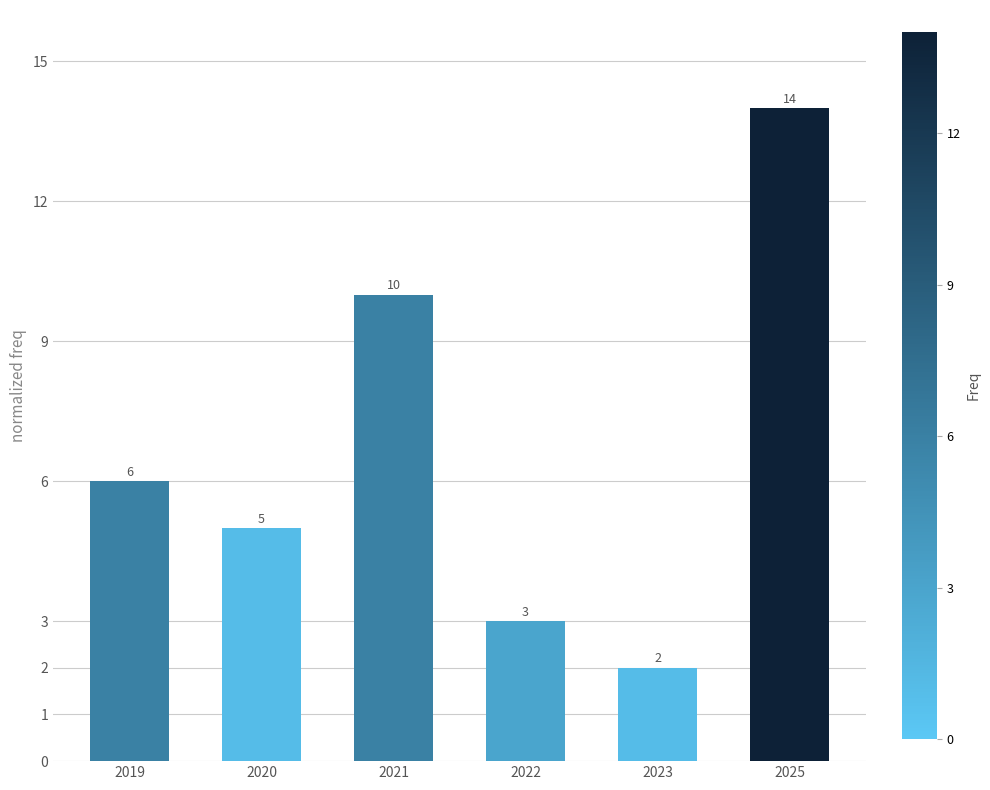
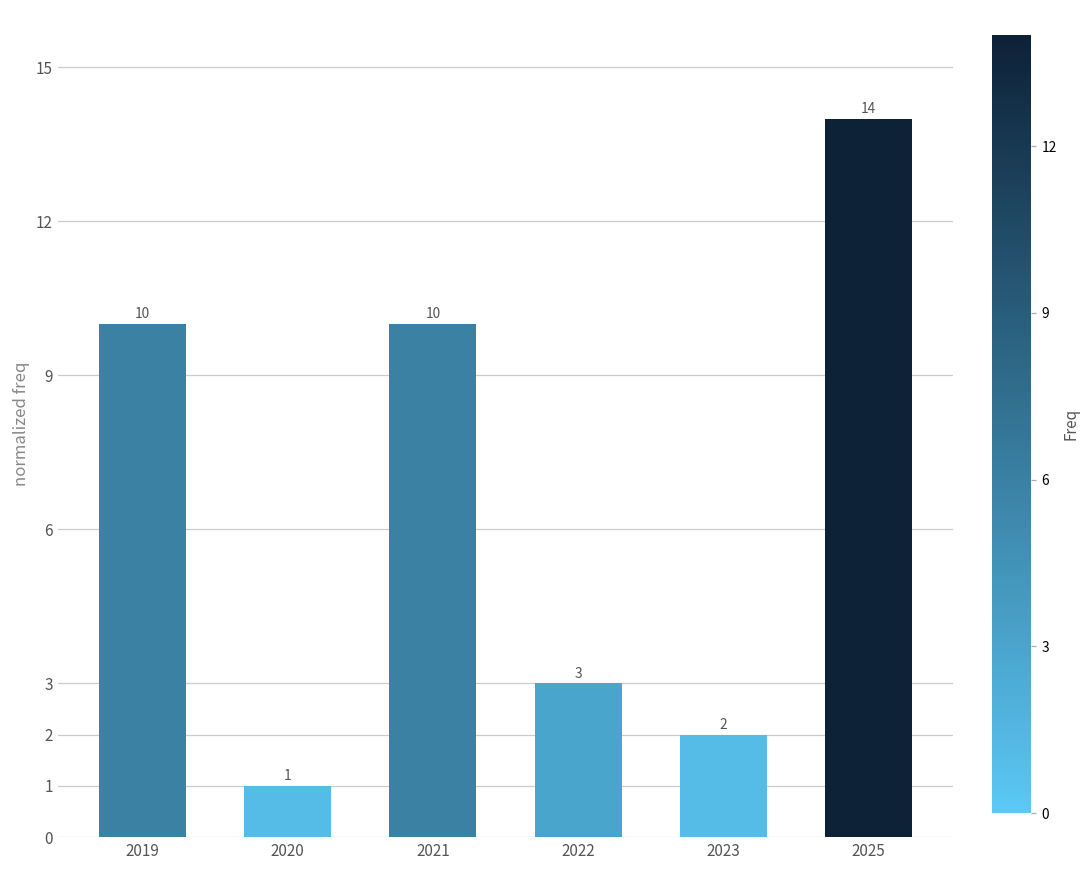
  {
-   "2019": 6,
-   "2020": 5,
+   "2019": 10,
+   "2020": 1,
    "2021": 10,
    "2022": 3,
    "2023": 2,
    "2025": 14
  }
